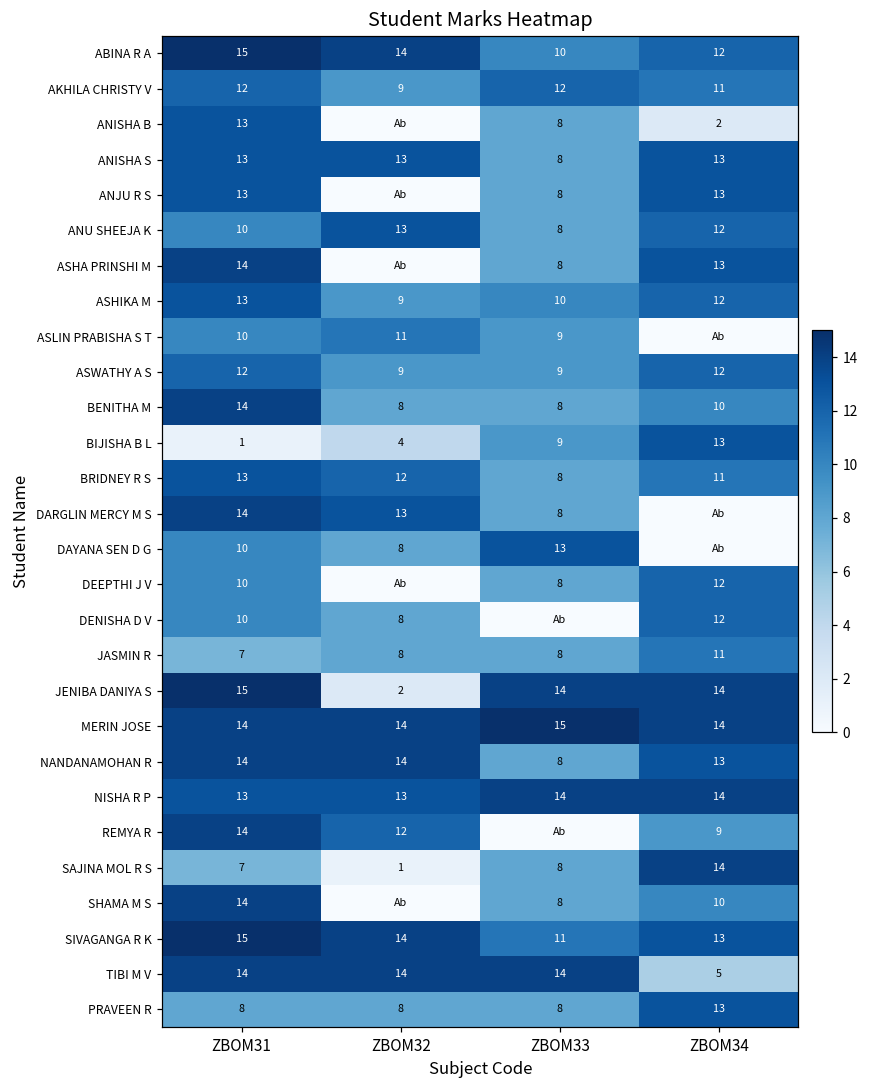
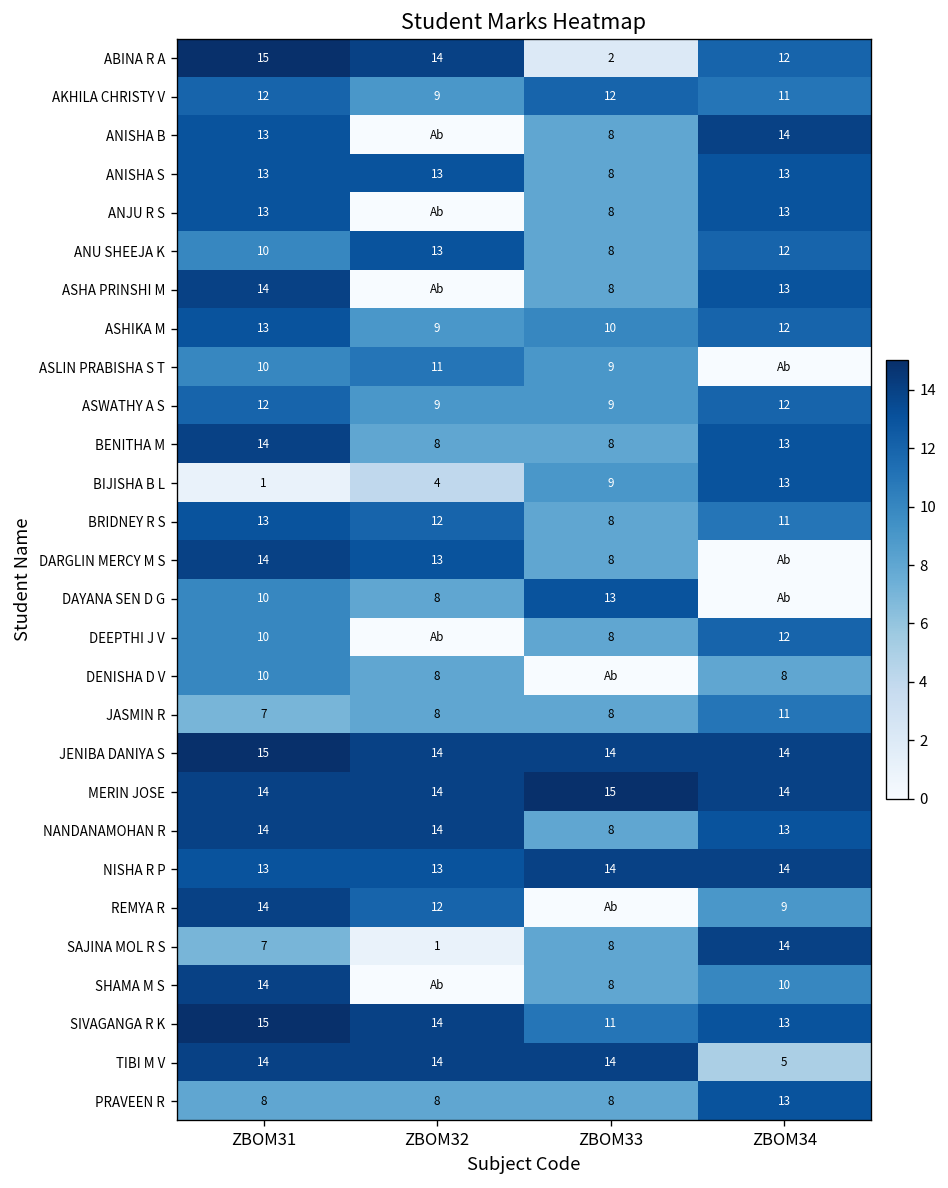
  {
    "ABINA R A": {
      "ZBOM31": 15,
      "ZBOM32": 14,
-     "ZBOM33": 10,
+     "ZBOM33": 2,
      "ZBOM34": 12
    },
    "AKHILA CHRISTY V": {
      "ZBOM31": 12,
      "ZBOM32": 9,
      "ZBOM33": 12,
      "ZBOM34": 11
    },
    "ANISHA B": {
      "ZBOM31": 13,
      "ZBOM33": 8,
-     "ZBOM34": 2
+     "ZBOM34": 14
    },
    "ANISHA S": {
      "ZBOM31": 13,
      "ZBOM32": 13,
      "ZBOM33": 8,
      "ZBOM34": 13
    },
    "ANJU R S": {
      "ZBOM31": 13,
      "ZBOM33": 8,
      "ZBOM34": 13
    },
    "ANU SHEEJA K": {
      "ZBOM31": 10,
      "ZBOM32": 13,
      "ZBOM33": 8,
      "ZBOM34": 12
    },
    "ASHA PRINSHI M": {
      "ZBOM31": 14,
      "ZBOM33": 8,
      "ZBOM34": 13
    },
    "ASHIKA M": {
      "ZBOM31": 13,
      "ZBOM32": 9,
      "ZBOM33": 10,
      "ZBOM34": 12
    },
    "ASLIN PRABISHA S T": {
      "ZBOM31": 10,
      "ZBOM32": 11,
      "ZBOM33": 9
    },
    "ASWATHY A S": {
      "ZBOM31": 12,
      "ZBOM32": 9,
      "ZBOM33": 9,
      "ZBOM34": 12
    },
    "BENITHA M": {
      "ZBOM31": 14,
      "ZBOM32": 8,
      "ZBOM33": 8,
-     "ZBOM34": 10
+     "ZBOM34": 13
    },
    "BIJISHA B L": {
      "ZBOM31": 1,
      "ZBOM32": 4,
      "ZBOM33": 9,
      "ZBOM34": 13
    },
    "BRIDNEY R S": {
      "ZBOM31": 13,
      "ZBOM32": 12,
      "ZBOM33": 8,
      "ZBOM34": 11
    },
    "DARGLIN MERCY M S": {
      "ZBOM31": 14,
      "ZBOM32": 13,
      "ZBOM33": 8
    },
    "DAYANA SEN D G": {
      "ZBOM31": 10,
      "ZBOM32": 8,
      "ZBOM33": 13
    },
    "DEEPTHI J V": {
      "ZBOM31": 10,
      "ZBOM33": 8,
      "ZBOM34": 12
    },
    "DENISHA D V": {
      "ZBOM31": 10,
      "ZBOM32": 8,
-     "ZBOM34": 12
+     "ZBOM34": 8
    },
    "JASMIN R": {
      "ZBOM31": 7,
      "ZBOM32": 8,
      "ZBOM33": 8,
      "ZBOM34": 11
    },
    "JENIBA DANIYA S": {
      "ZBOM31": 15,
-     "ZBOM32": 2,
+     "ZBOM32": 14,
      "ZBOM33": 14,
      "ZBOM34": 14
    },
    "MERIN JOSE": {
      "ZBOM31": 14,
      "ZBOM32": 14,
      "ZBOM33": 15,
      "ZBOM34": 14
    },
    "NANDANAMOHAN R": {
      "ZBOM31": 14,
      "ZBOM32": 14,
      "ZBOM33": 8,
      "ZBOM34": 13
    },
    "NISHA R P": {
      "ZBOM31": 13,
      "ZBOM32": 13,
      "ZBOM33": 14,
      "ZBOM34": 14
    },
    "REMYA R": {
      "ZBOM31": 14,
      "ZBOM32": 12,
      "ZBOM34": 9
    },
    "SAJINA MOL R S": {
      "ZBOM31": 7,
      "ZBOM32": 1,
      "ZBOM33": 8,
      "ZBOM34": 14
    },
    "SHAMA M S": {
      "ZBOM31": 14,
      "ZBOM33": 8,
      "ZBOM34": 10
    },
    "SIVAGANGA R K": {
      "ZBOM31": 15,
      "ZBOM32": 14,
      "ZBOM33": 11,
      "ZBOM34": 13
    },
    "TIBI M V": {
      "ZBOM31": 14,
      "ZBOM32": 14,
      "ZBOM33": 14,
      "ZBOM34": 5
    },
    "PRAVEEN R": {
      "ZBOM31": 8,
      "ZBOM32": 8,
      "ZBOM33": 8,
      "ZBOM34": 13
    }
  }
